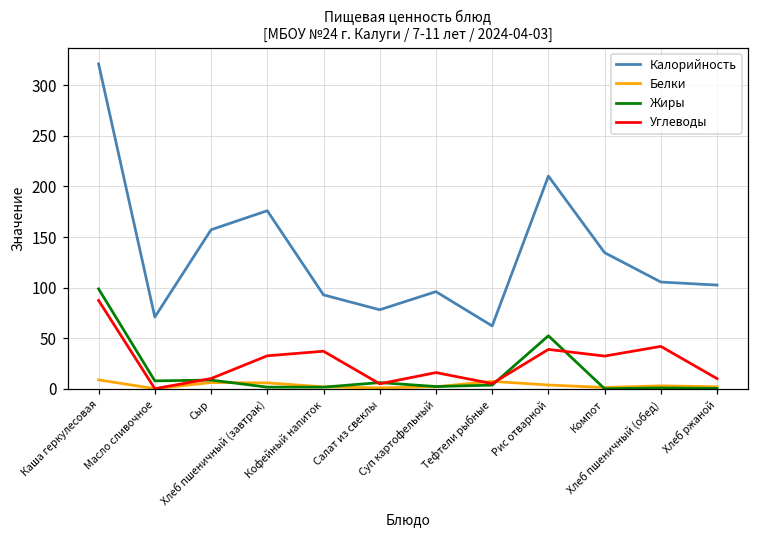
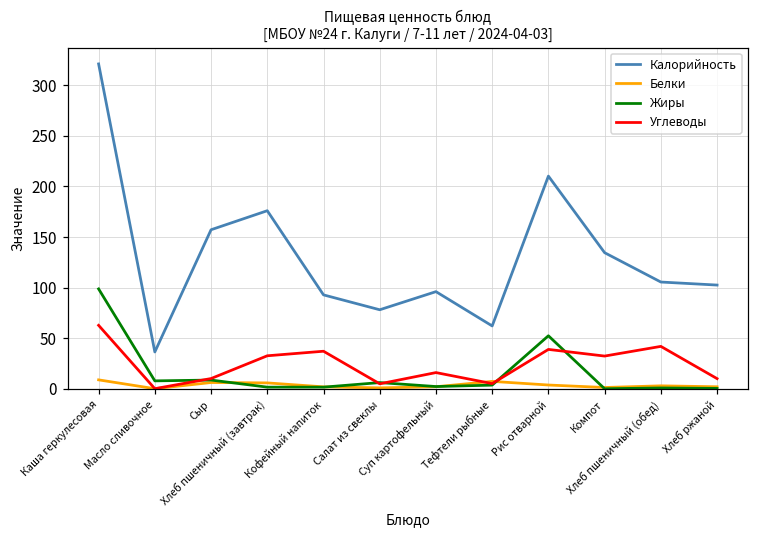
  {
    "Калорийность": {
      "Каша геркулесовая": 320,
-     "Масло сливочное": 70,
+     "Масло сливочное": 40,
      "Сыр": 160,
      "Хлеб пшеничный (завтрак)": 180,
      "Кофейный напиток": 90,
      "Салат из свеклы": 80,
      "Суп картофельный": 100,
      "Тефтели рыбные": 60,
      "Рис отварной": 210,
      "Компот": 130,
      "Хлеб пшеничный (обед)": 110,
      "Хлеб ржаной": 100
    },
    "Белки": {
      "Каша геркулесовая": 10,
      "Хлеб пшеничный (завтрак)": 10,
      "Салат из свеклы": 0,
      "Рис отварной": 0
    },
    "Жиры": {
      "Каша геркулесовая": 100,
      "Масло сливочное": 10,
      "Хлеб пшеничный (завтрак)": 0,
      "Рис отварной": 50
    },
    "Углеводы": {
-     "Каша геркулесовая": 90,
+     "Каша геркулесовая": 60,
      "Хлеб пшеничный (завтрак)": 30,
      "Кофейный напиток": 40,
      "Суп картофельный": 20,
      "Рис отварной": 40,
      "Компот": 30,
      "Хлеб пшеничный (обед)": 40,
      "Хлеб ржаной": 10
    }
  }
